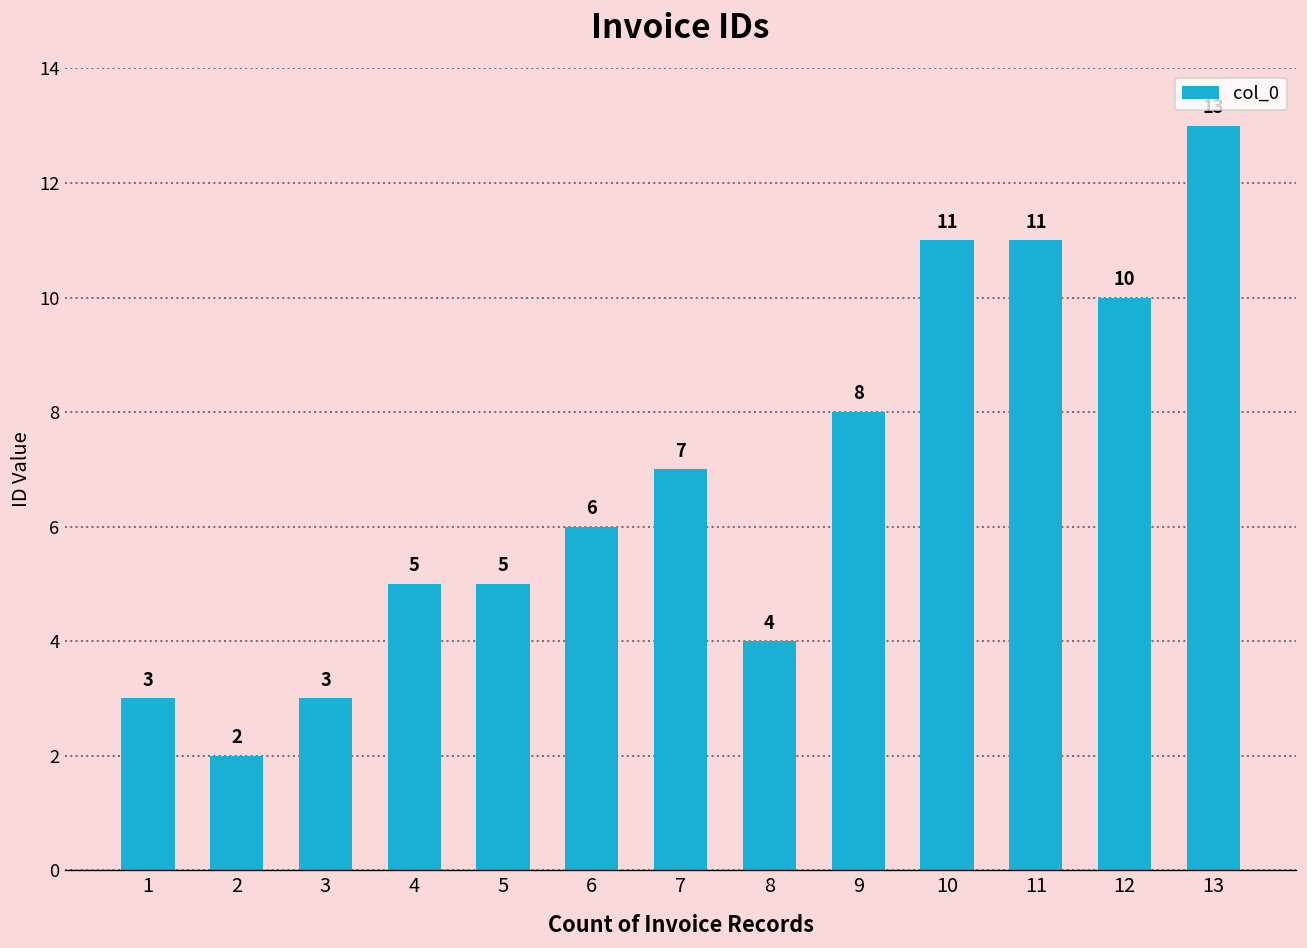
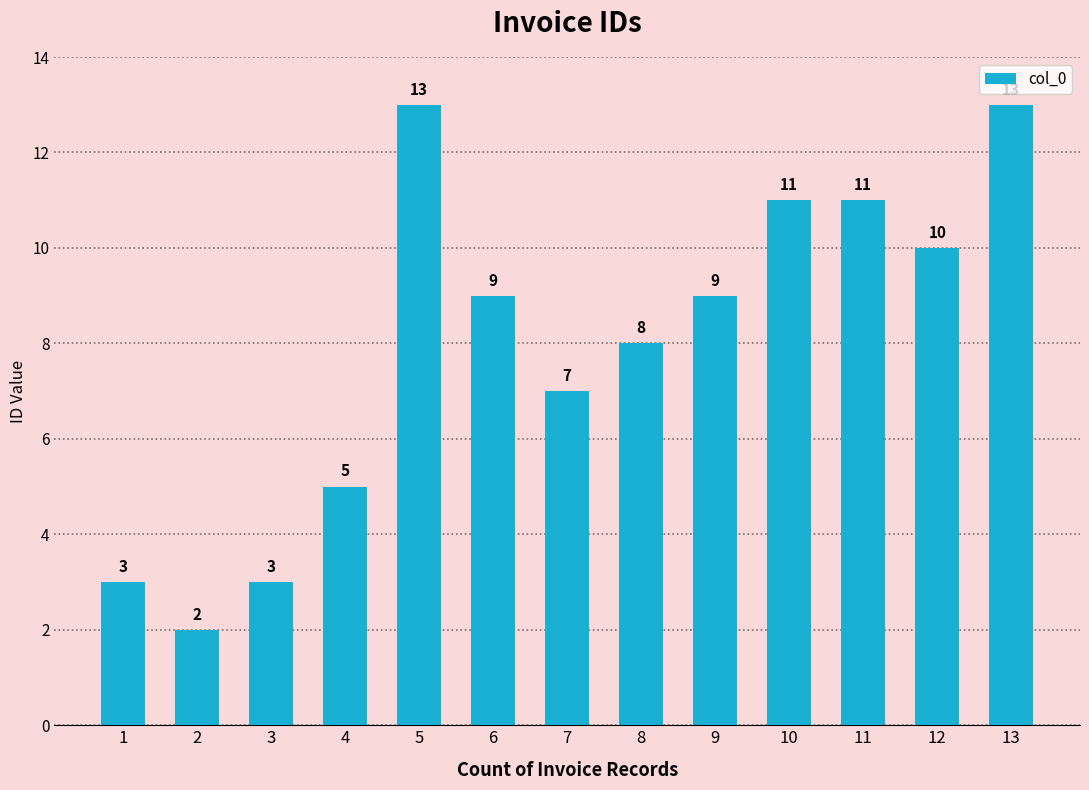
  {
    "1": 3,
    "2": 2,
    "3": 3,
    "4": 5,
-   "5": 5,
-   "6": 6,
+   "5": 13,
+   "6": 9,
    "7": 7,
-   "8": 4,
-   "9": 8,
+   "8": 8,
+   "9": 9,
    "10": 11,
    "11": 11,
    "12": 10
  }
